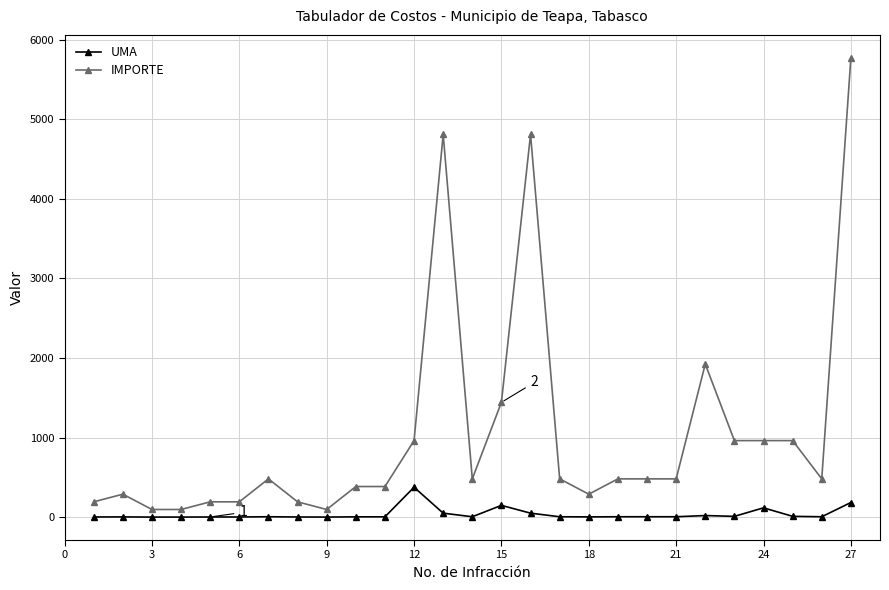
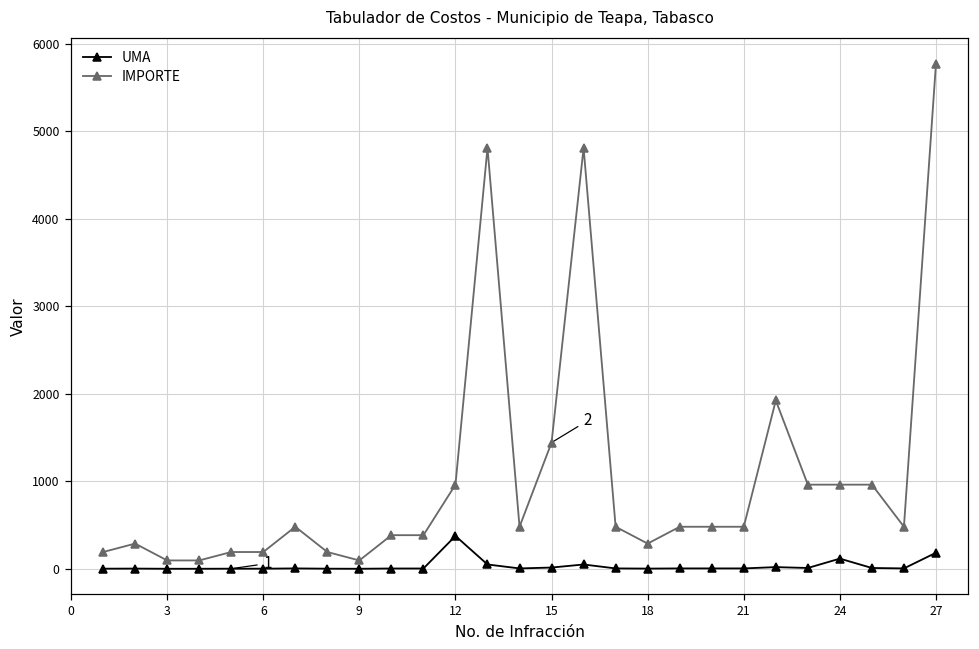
  {
    "UMA": {
      "3": 0,
      "9": 0,
      "12": 400,
-     "15": 100,
+     "15": 0,
      "18": 0,
      "21": 0,
      "24": 100,
      "27": 200
    },
    "IMPORTE": {
      "3": 100,
      "6": 200,
      "9": 100,
      "12": 1000,
      "18": 300,
      "21": 500,
      "24": 1000,
      "27": 5800
    }
  }
